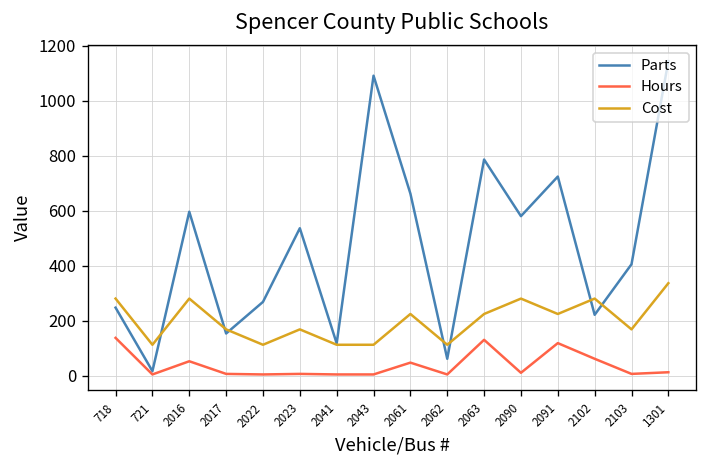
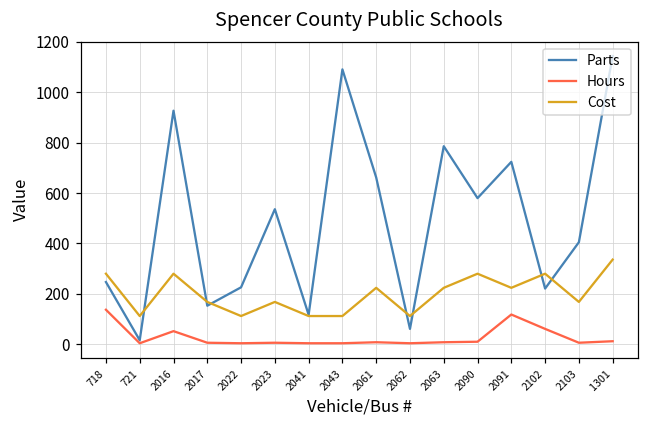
  {
    "Parts": {
      "718": 250,
      "721": 20,
-     "2016": 600,
+     "2016": 930,
      "2017": 150,
-     "2022": 270,
+     "2022": 230,
      "2023": 540,
      "2043": 1090,
      "2061": 660,
      "2062": 60,
      "2063": 790,
      "2090": 580,
      "2091": 720,
      "2102": 220,
      "2103": 410
    },
    "Hours": {
      "718": 140,
      "721": 0,
      "2016": 50,
      "2017": 10,
      "2022": 0,
      "2023": 10,
      "2041": 0,
      "2043": 0,
-     "2061": 50,
+     "2061": 10,
      "2062": 0,
-     "2063": 130,
+     "2063": 10,
      "2090": 10,
      "2091": 120,
      "2102": 60,
      "2103": 10,
      "1301": 10
    },
    "Cost": {
      "718": 280,
      "721": 110,
      "2016": 280,
      "2017": 170,
      "2022": 110,
      "2023": 170,
      "2043": 110,
      "2061": 220,
      "2062": 110,
      "2063": 220,
      "2090": 280,
      "2091": 220,
      "2102": 280,
      "2103": 170,
      "1301": 340
    }
  }
